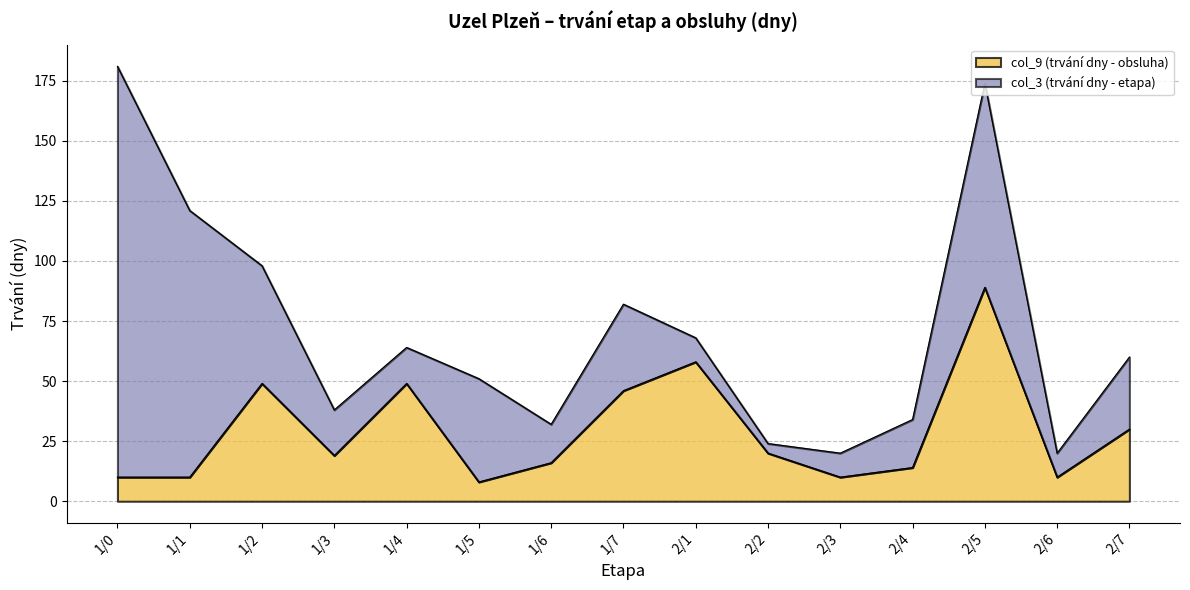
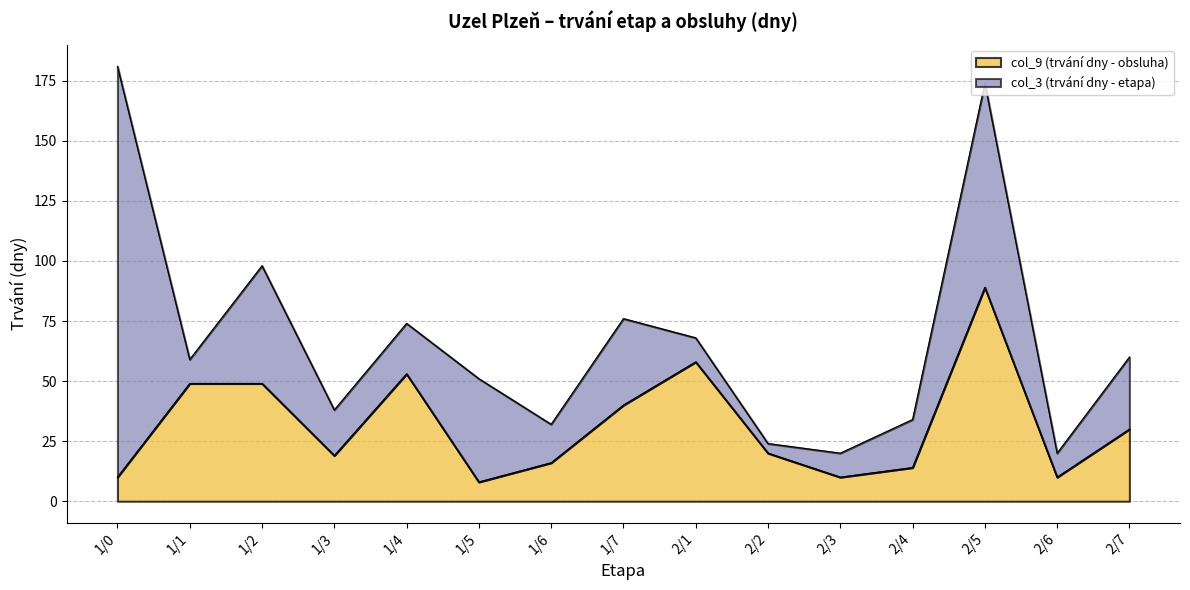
  {
    "col_9 (trvání dny - obsluha)": {
      "1/0": 10,
-     "1/1": 10,
+     "1/1": 49,
      "1/2": 49,
      "1/3": 19,
-     "1/4": 49,
+     "1/4": 53,
      "1/5": 8,
      "1/6": 16,
-     "1/7": 46,
+     "1/7": 40,
      "2/1": 58,
      "2/2": 20,
      "2/3": 10,
      "2/4": 14,
      "2/5": 89,
      "2/6": 10,
      "2/7": 30
    },
    "col_3 (trvání dny - etapa)": {
      "1/0": 171,
-     "1/1": 111,
+     "1/1": 10,
      "1/2": 49,
      "1/3": 19,
-     "1/4": 15,
+     "1/4": 21,
      "1/5": 43,
      "1/6": 16,
      "1/7": 36,
      "2/1": 10,
      "2/2": 4,
      "2/3": 10,
      "2/4": 20,
      "2/6": 10,
      "2/7": 30
    }
  }
